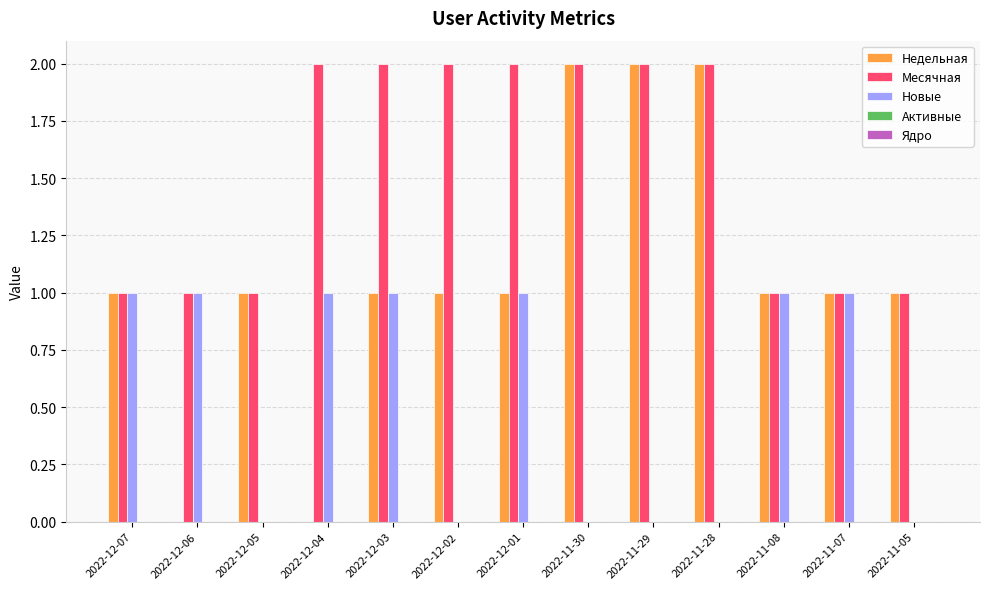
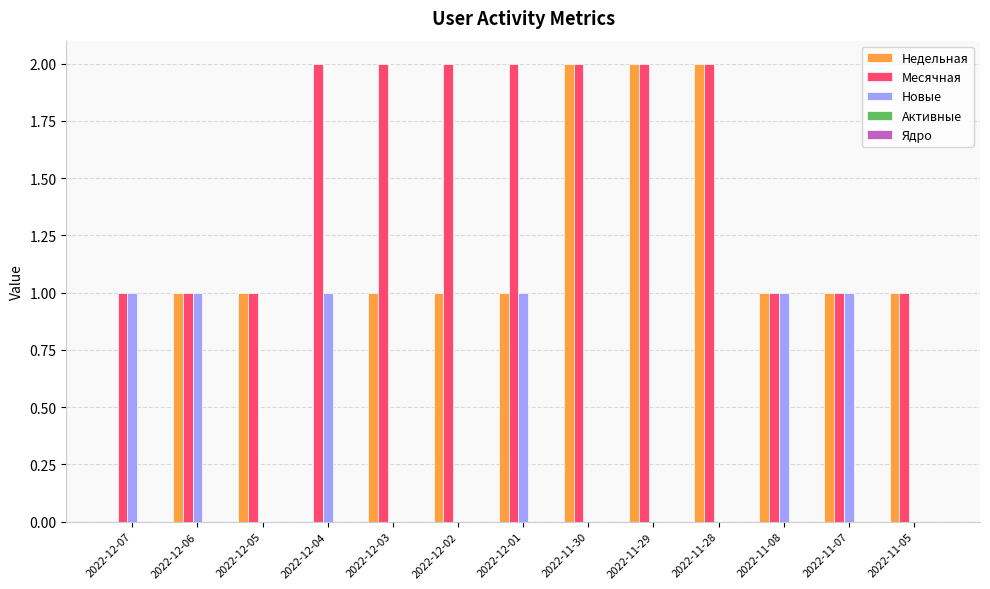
  {
    "Недельная": {
-     "2022-12-07": 1,
-     "2022-12-06": 0,
+     "2022-12-07": 0,
+     "2022-12-06": 1,
      "2022-12-05": 1,
      "2022-12-04": 0,
      "2022-12-03": 1,
      "2022-12-02": 1,
      "2022-12-01": 1,
      "2022-11-30": 2,
      "2022-11-29": 2,
      "2022-11-28": 2,
      "2022-11-08": 1,
      "2022-11-07": 1,
      "2022-11-05": 1
    },
    "Месячная": {
      "2022-12-07": 1,
      "2022-12-06": 1,
      "2022-12-05": 1,
      "2022-12-04": 2,
      "2022-12-03": 2,
      "2022-12-02": 2,
      "2022-12-01": 2,
      "2022-11-30": 2,
      "2022-11-29": 2,
      "2022-11-28": 2,
      "2022-11-08": 1,
      "2022-11-07": 1,
      "2022-11-05": 1
    },
    "Новые": {
      "2022-12-07": 1,
      "2022-12-06": 1,
      "2022-12-05": 0,
      "2022-12-04": 1,
-     "2022-12-03": 1,
+     "2022-12-03": 0,
      "2022-12-02": 0,
      "2022-12-01": 1,
      "2022-11-30": 0,
      "2022-11-29": 0,
      "2022-11-28": 0,
      "2022-11-08": 1,
      "2022-11-07": 1,
      "2022-11-05": 0
    },
    "Активные": {
      "2022-12-07": 0,
      "2022-12-06": 0,
      "2022-12-05": 0,
      "2022-12-04": 0,
      "2022-12-03": 0,
      "2022-12-02": 0,
      "2022-12-01": 0,
      "2022-11-30": 0,
      "2022-11-29": 0,
      "2022-11-28": 0,
      "2022-11-08": 0,
      "2022-11-07": 0,
      "2022-11-05": 0
    },
    "Ядро": {
      "2022-12-07": 0,
      "2022-12-06": 0,
      "2022-12-05": 0,
      "2022-12-04": 0,
      "2022-12-03": 0,
      "2022-12-02": 0,
      "2022-12-01": 0,
      "2022-11-30": 0,
      "2022-11-29": 0,
      "2022-11-28": 0,
      "2022-11-08": 0,
      "2022-11-07": 0,
      "2022-11-05": 0
    }
  }
